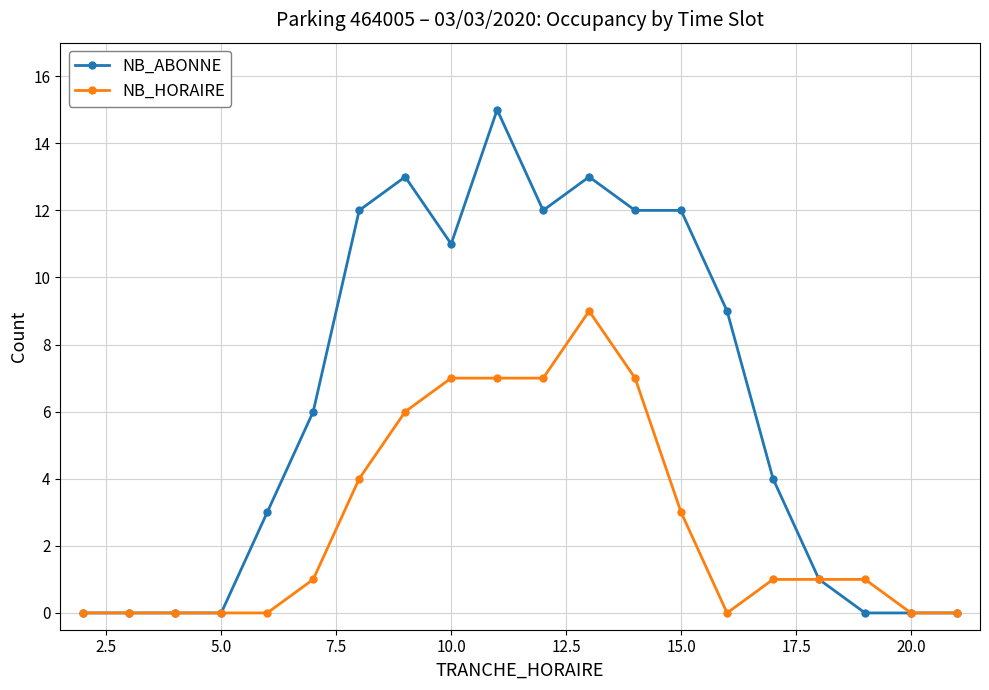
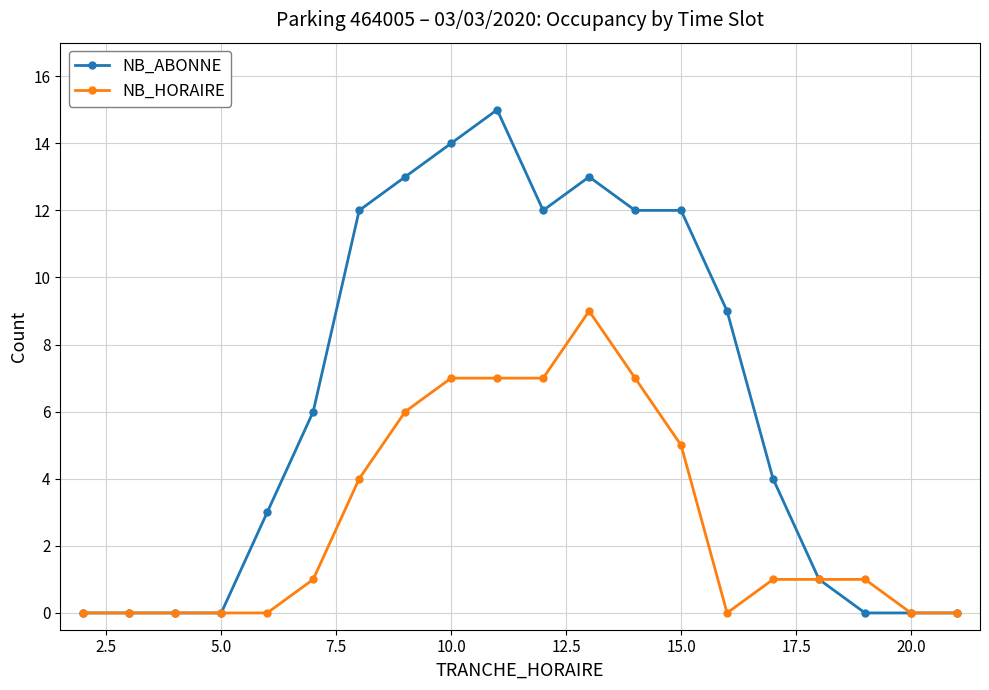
  {
    "NB_ABONNE": {
-     "10.0": 11,
+     "10.0": 14,
      "15.0": 12
    },
    "NB_HORAIRE": {
      "10.0": 7,
-     "15.0": 3
+     "15.0": 5
    }
  }
